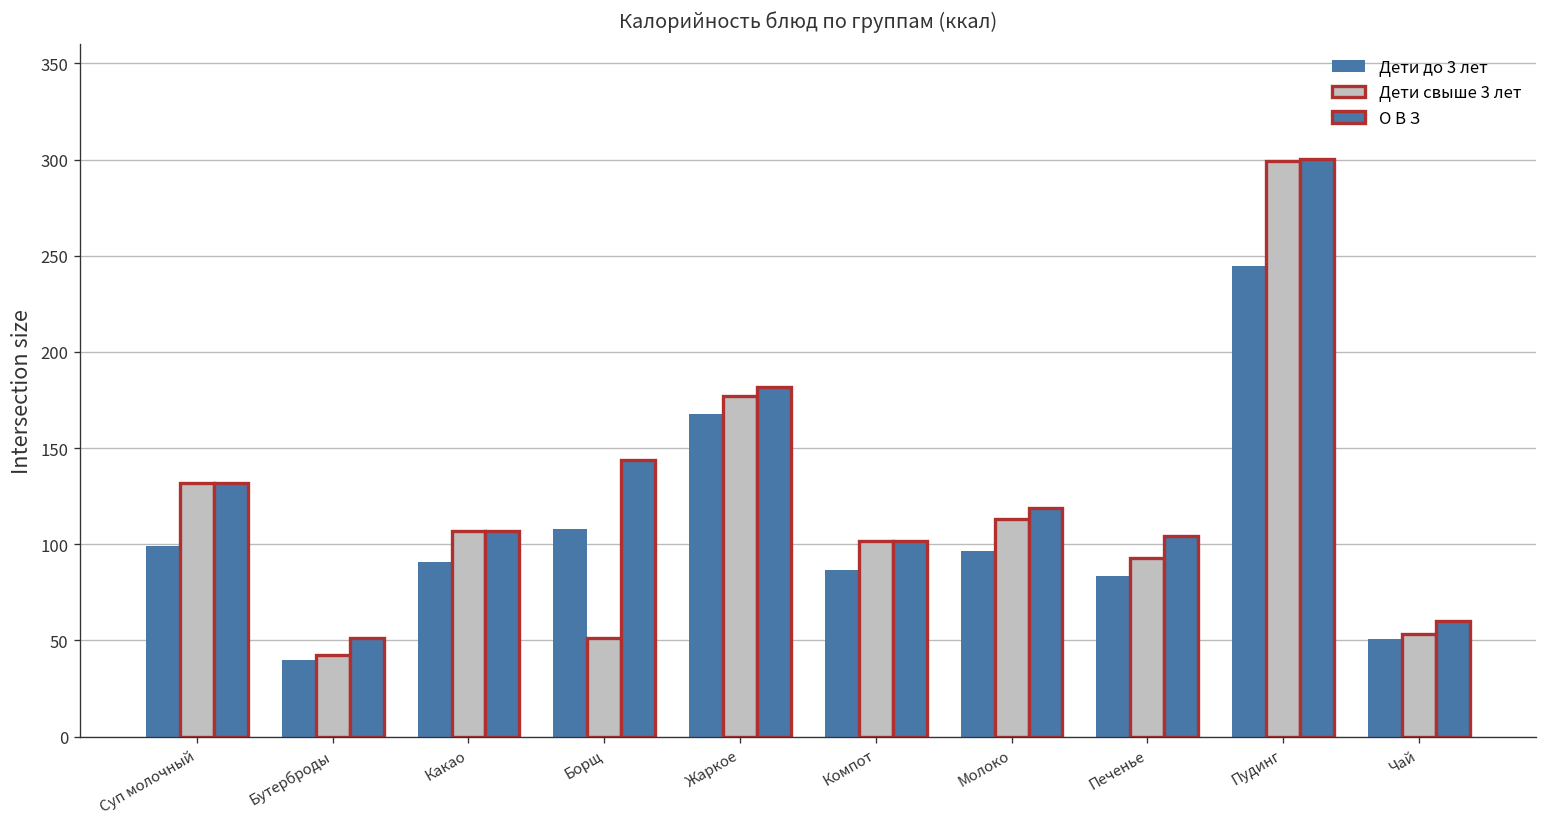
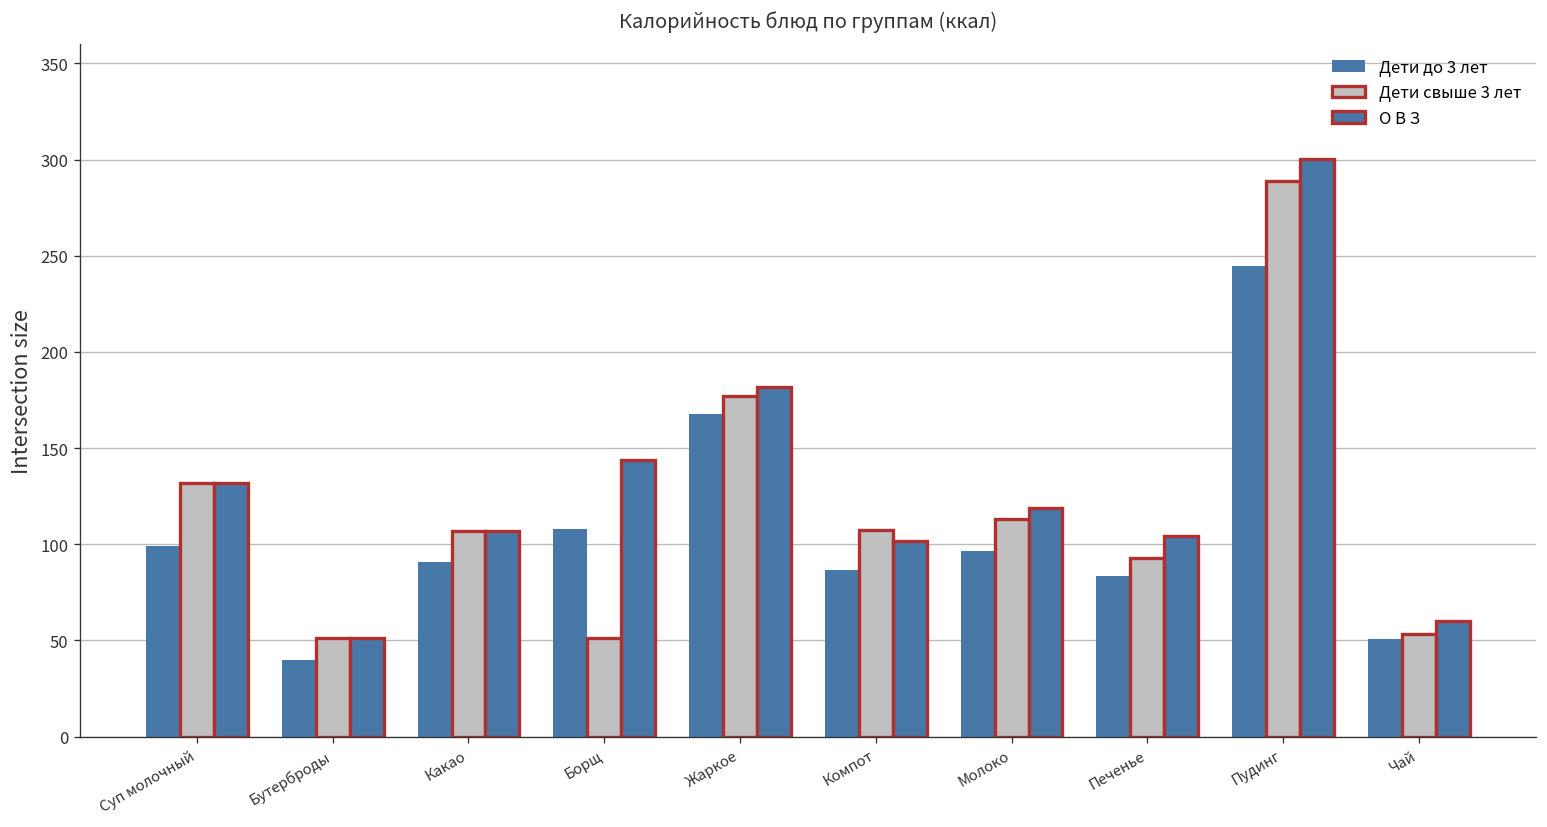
  {
    "Дети свыше 3 лет": {
      "Суп молочный": 132,
-     "Бутерброды": 42,
+     "Бутерброды": 51,
      "Какао": 107,
      "Борщ": 51,
      "Жаркое": 177,
-     "Компот": 102,
+     "Компот": 108,
      "Молоко": 113,
      "Печенье": 93,
-     "Пудинг": 299,
+     "Пудинг": 289,
      "Чай": 54
    }
  }
